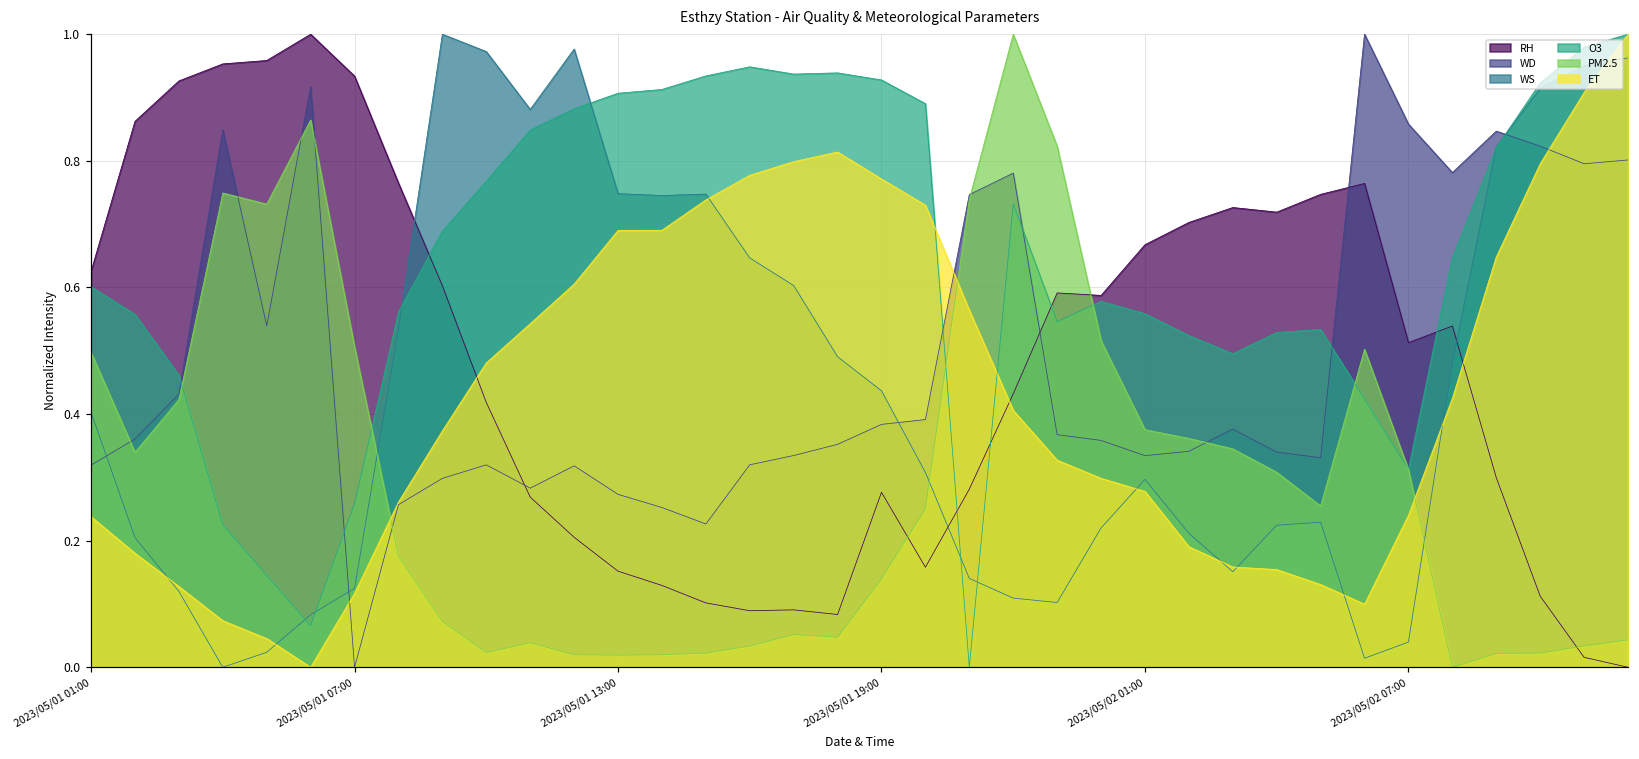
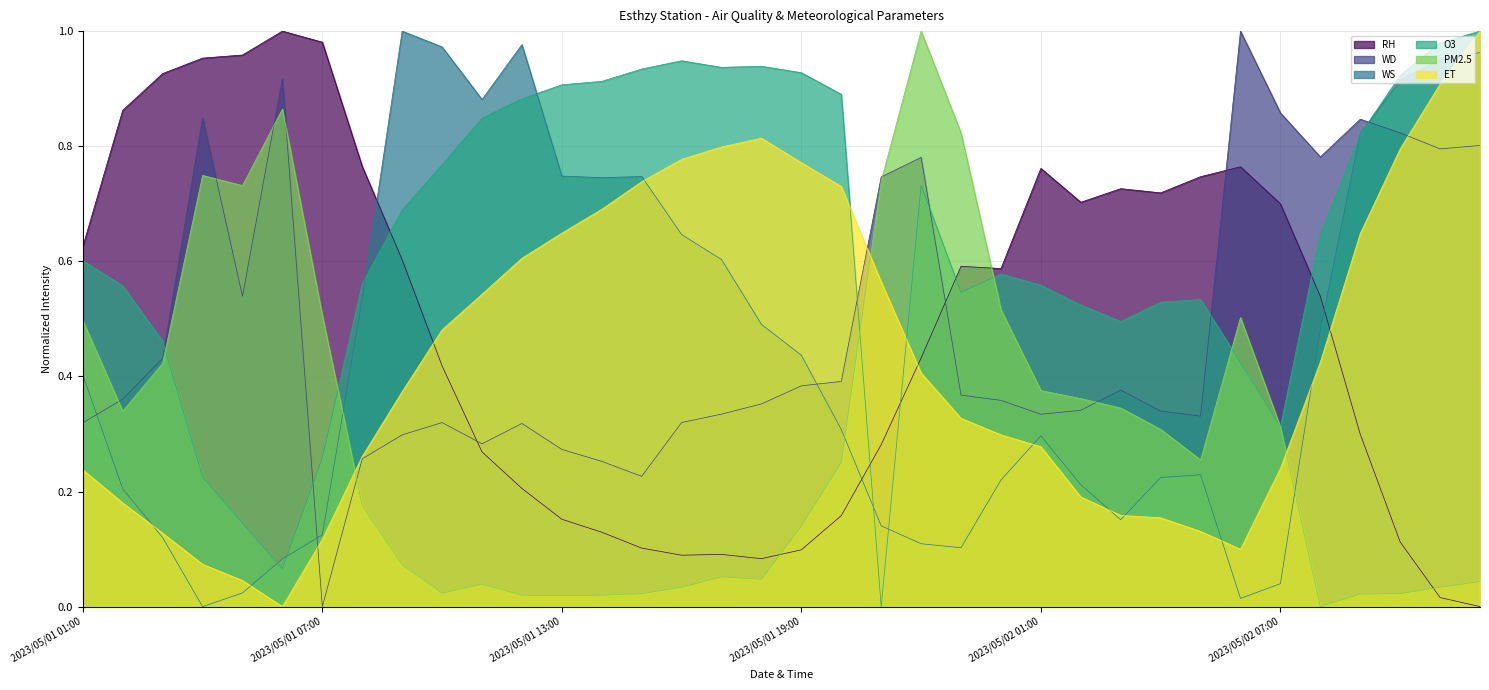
  {
    "RH": {
      "2023/05/01 01:00": 0.63,
-     "2023/05/01 07:00": 0.93,
+     "2023/05/01 07:00": 0.98,
      "2023/05/01 13:00": 0.15,
-     "2023/05/01 19:00": 0.28,
-     "2023/05/02 01:00": 0.67,
-     "2023/05/02 07:00": 0.51
+     "2023/05/01 19:00": 0.10,
+     "2023/05/02 01:00": 0.76,
+     "2023/05/02 07:00": 0.70
    },
    "PM2.5": {
      "2023/05/01 01:00": 0.50,
      "2023/05/01 07:00": 0.51,
      "2023/05/01 13:00": 0.02,
      "2023/05/01 19:00": 0.14,
      "2023/05/02 01:00": 0.38
    },
    "ET": {
      "2023/05/01 01:00": 0.24,
      "2023/05/01 07:00": 0.12,
-     "2023/05/01 13:00": 0.69,
+     "2023/05/01 13:00": 0.65,
      "2023/05/01 19:00": 0.77,
      "2023/05/02 01:00": 0.28,
      "2023/05/02 07:00": 0.24
    }
  }
